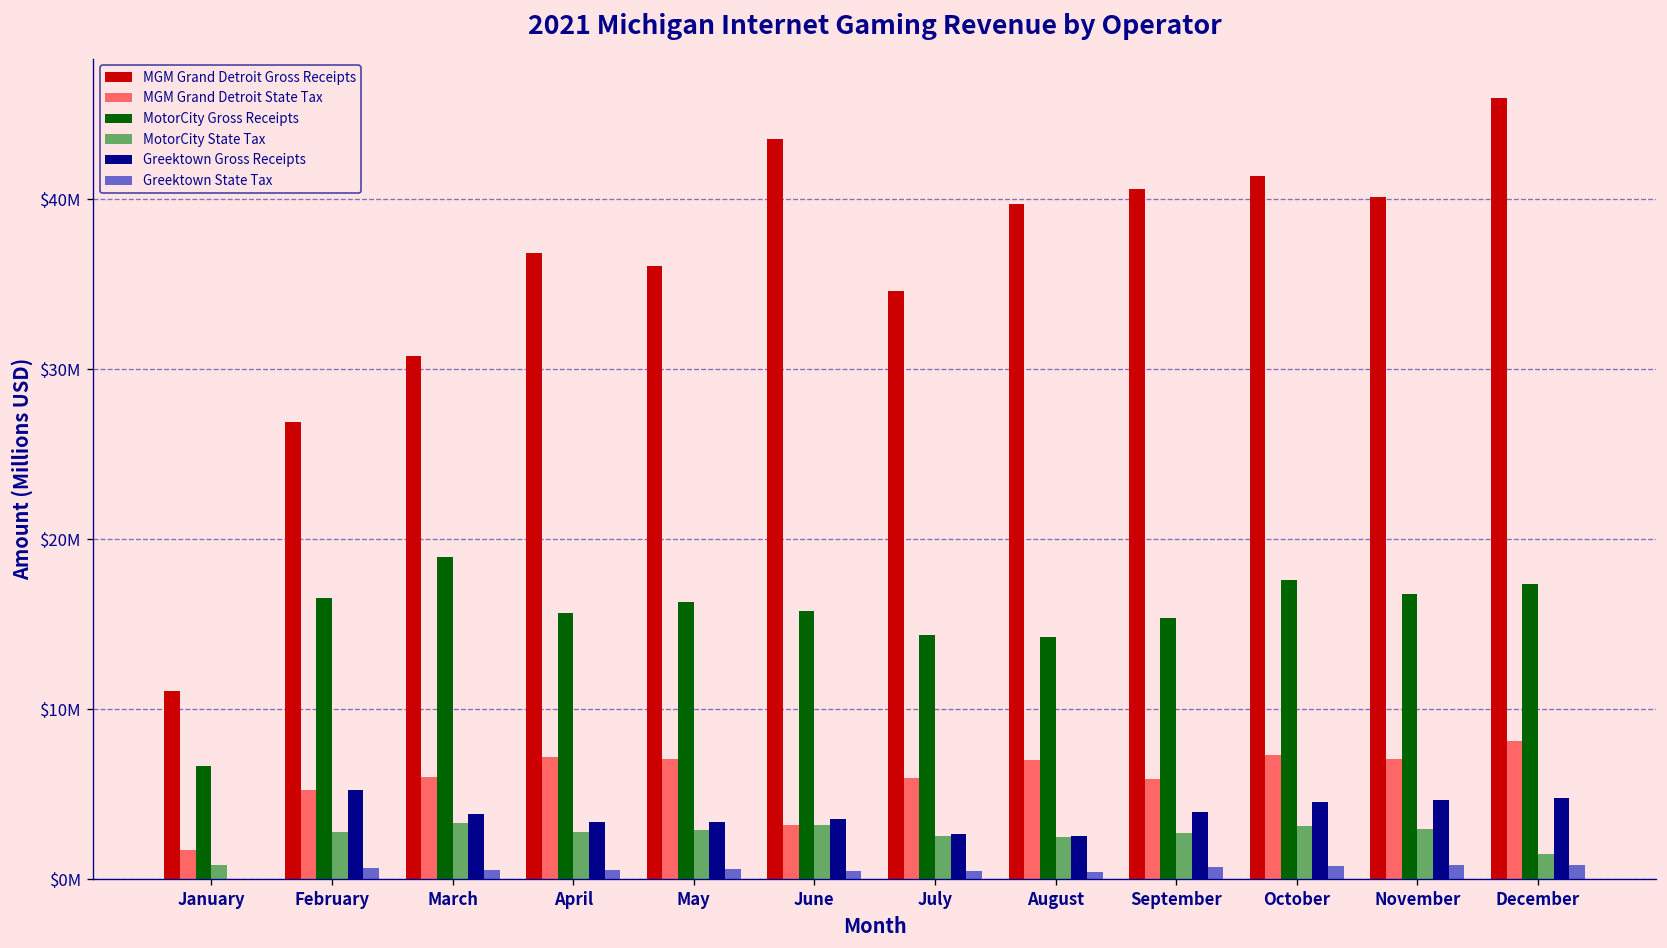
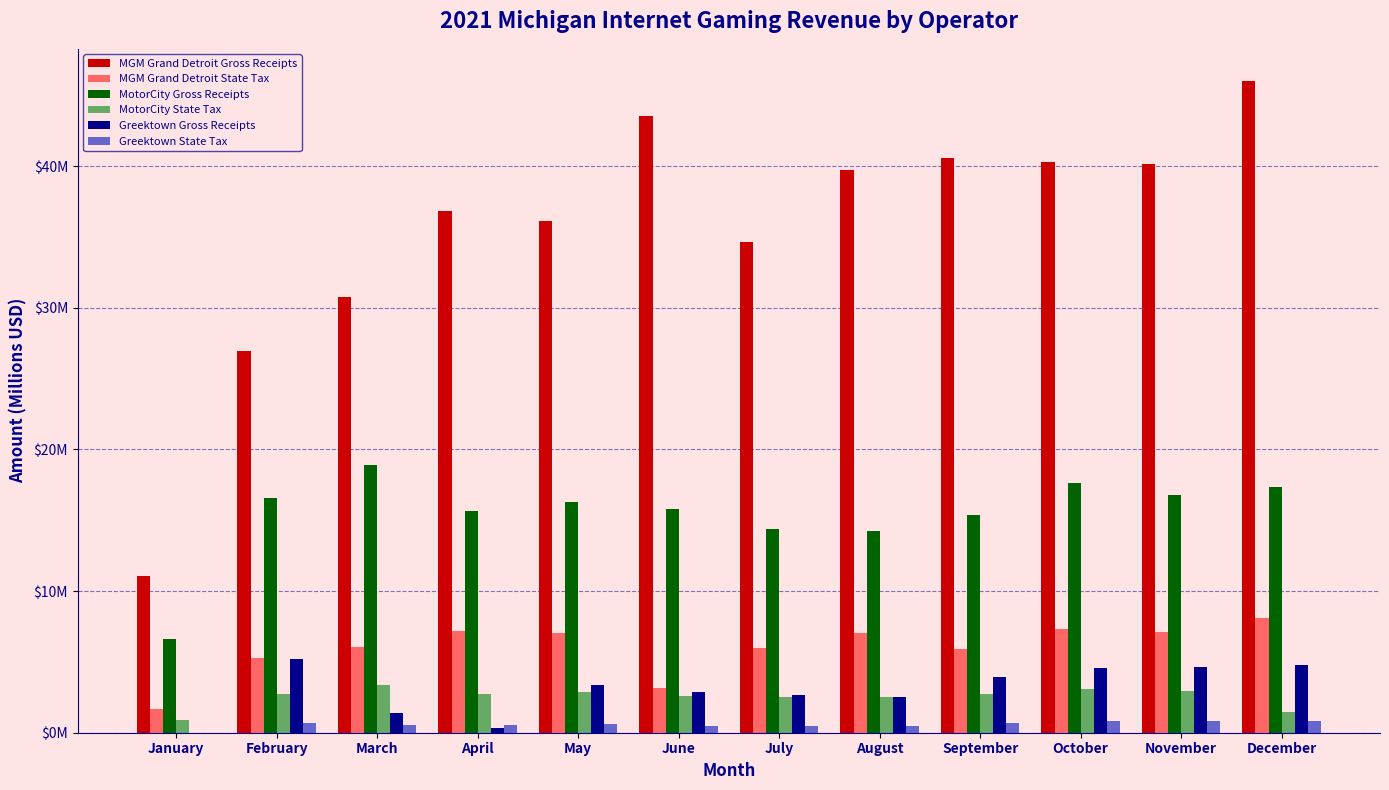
  {
    "MGM Grand Detroit Gross Receipts": {
      "January": "$11100000",
      "February": "$26900000",
      "March": "$30800000",
      "April": "$36800000",
      "May": "$36100000",
      "June": "$43600000",
      "July": "$34600000",
      "August": "$39700000",
      "September": "$40600000",
-     "October": "$41400000",
+     "October": "$40300000",
      "November": "$40100000",
      "December": "$46000000"
    },
    "MGM Grand Detroit State Tax": {
      "January": "$1700000",
      "February": "$5300000",
      "March": "$6000000",
      "April": "$7200000",
      "May": "$7100000",
      "June": "$3200000",
      "July": "$6000000",
      "August": "$7000000",
      "September": "$5900000",
      "October": "$7300000",
      "November": "$7100000",
      "December": "$8100000"
    },
    "MotorCity Gross Receipts": {
      "January": "$6600000",
      "February": "$16600000",
      "March": "$18900000",
      "April": "$15700000",
      "May": "$16300000",
      "June": "$15800000",
      "July": "$14400000",
      "August": "$14200000",
      "September": "$15400000",
      "October": "$17600000",
      "November": "$16800000",
      "December": "$17300000"
    },
    "MotorCity State Tax": {
      "January": "$900000",
      "February": "$2800000",
      "March": "$3300000",
      "April": "$2800000",
      "May": "$2900000",
-     "June": "$3200000",
+     "June": "$2600000",
      "July": "$2500000",
      "August": "$2500000",
      "September": "$2700000",
      "October": "$3100000",
      "November": "$3000000",
      "December": "$1500000"
    },
    "Greektown Gross Receipts": {
      "January": "$0",
      "February": "$5200000",
-     "March": "$3900000",
-     "April": "$3400000",
+     "March": "$1400000",
+     "April": "$300000",
      "May": "$3400000",
-     "June": "$3600000",
+     "June": "$2800000",
      "July": "$2700000",
      "August": "$2500000",
      "September": "$3900000",
      "October": "$4500000",
      "November": "$4600000",
      "December": "$4800000"
    },
    "Greektown State Tax": {
      "January": "$0",
      "February": "$700000",
      "March": "$500000",
      "April": "$500000",
      "May": "$600000",
      "June": "$500000",
      "July": "$500000",
      "August": "$400000",
      "September": "$700000",
      "October": "$800000",
      "November": "$800000",
      "December": "$800000"
    }
  }
